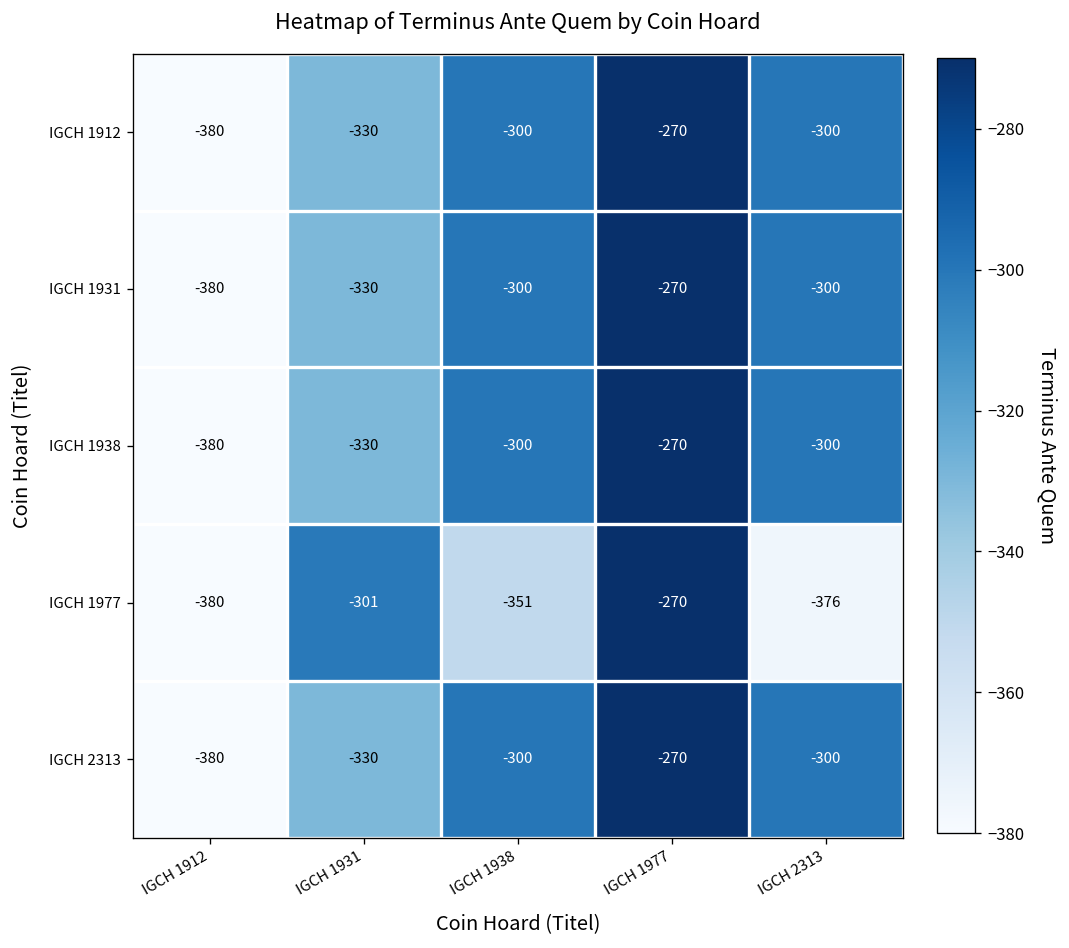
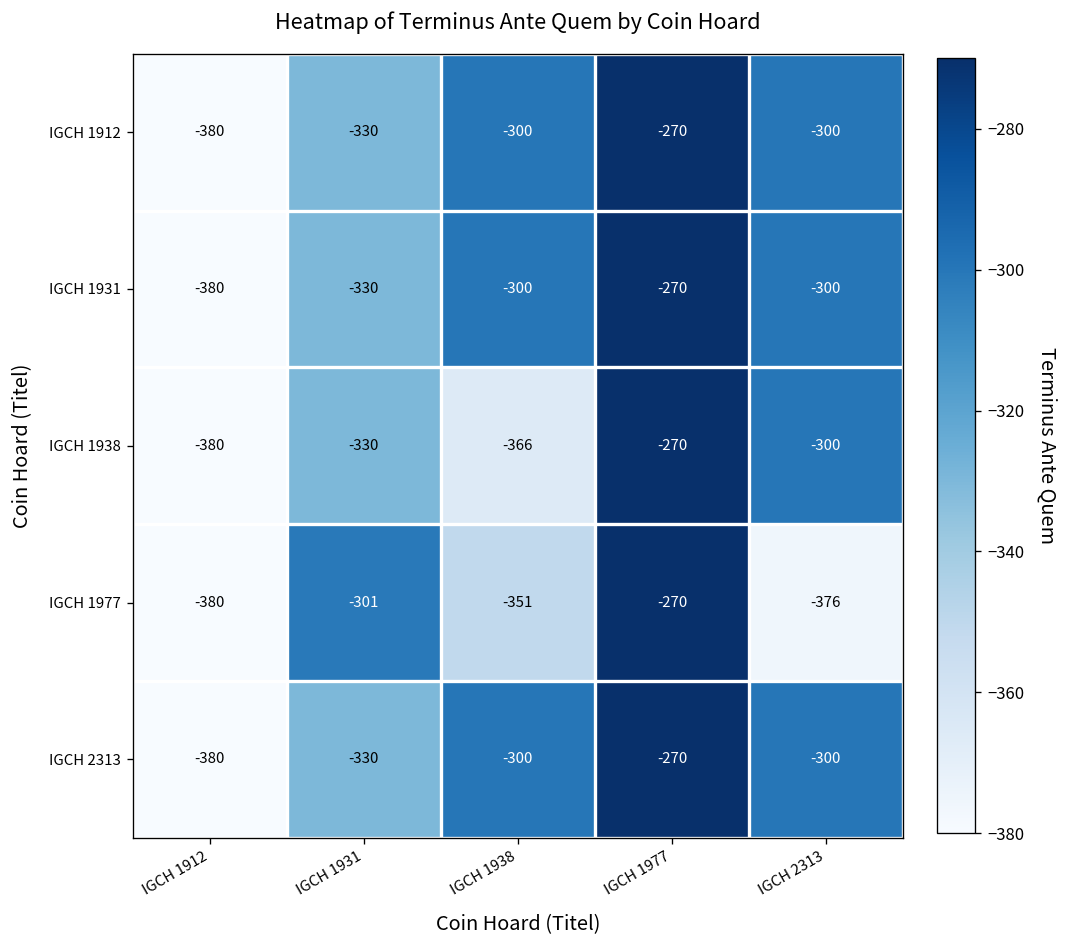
  {
    "IGCH 1912": {
      "IGCH 1912": -380,
      "IGCH 1931": -330,
      "IGCH 1938": -300,
      "IGCH 1977": -270,
      "IGCH 2313": -300
    },
    "IGCH 1931": {
      "IGCH 1912": -380,
      "IGCH 1931": -330,
      "IGCH 1938": -300,
      "IGCH 1977": -270,
      "IGCH 2313": -300
    },
    "IGCH 1938": {
      "IGCH 1912": -380,
      "IGCH 1931": -330,
-     "IGCH 1938": -300,
+     "IGCH 1938": -366,
      "IGCH 1977": -270,
      "IGCH 2313": -300
    },
    "IGCH 1977": {
      "IGCH 1912": -380,
      "IGCH 1931": -301,
      "IGCH 1938": -351,
      "IGCH 1977": -270,
      "IGCH 2313": -376
    },
    "IGCH 2313": {
      "IGCH 1912": -380,
      "IGCH 1931": -330,
      "IGCH 1938": -300,
      "IGCH 1977": -270,
      "IGCH 2313": -300
    }
  }
